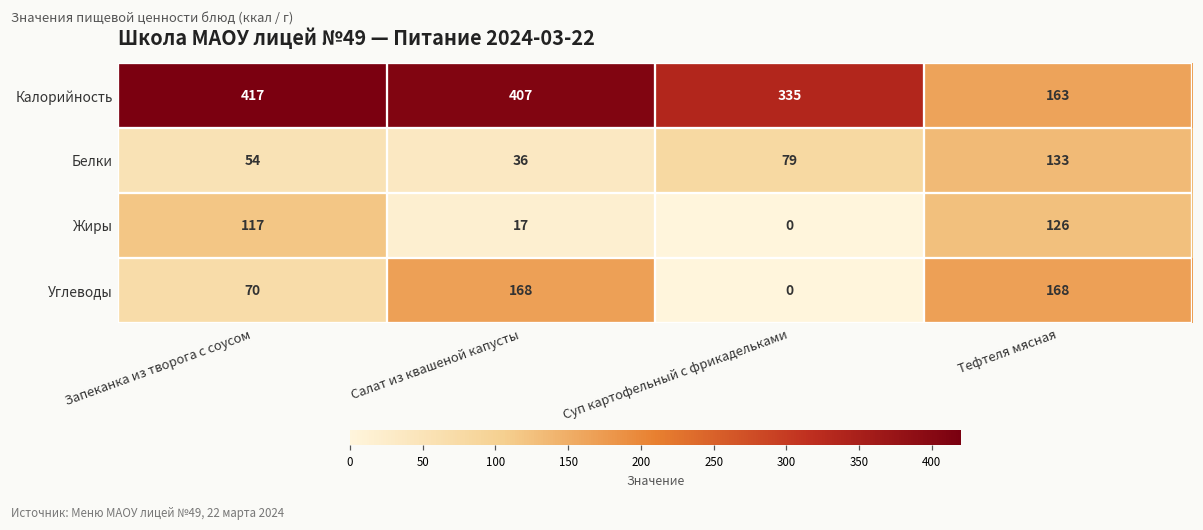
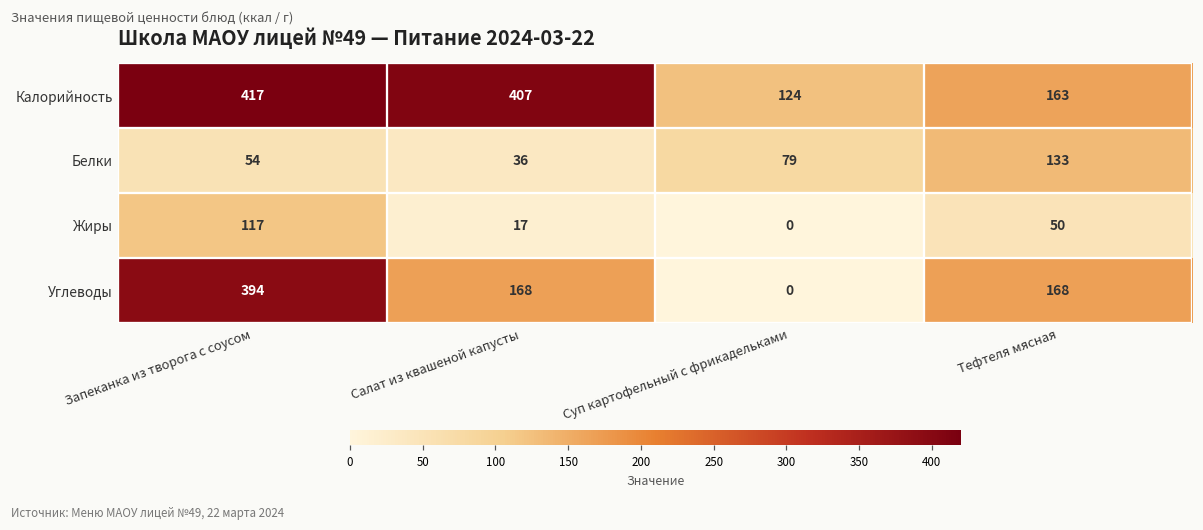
  {
    "Калорийность": {
      "Запеканка из творога с соусом": 417,
      "Салат из квашеной капусты": 407,
-     "Суп картофельный с фрикадельками": 335,
+     "Суп картофельный с фрикадельками": 124,
      "Тефтеля мясная": 163
    },
    "Белки": {
      "Запеканка из творога с соусом": 54,
      "Салат из квашеной капусты": 36,
      "Суп картофельный с фрикадельками": 79,
      "Тефтеля мясная": 133
    },
    "Жиры": {
      "Запеканка из творога с соусом": 117,
      "Салат из квашеной капусты": 17,
      "Суп картофельный с фрикадельками": 0,
-     "Тефтеля мясная": 126
+     "Тефтеля мясная": 50
    },
    "Углеводы": {
-     "Запеканка из творога с соусом": 70,
+     "Запеканка из творога с соусом": 394,
      "Салат из квашеной капусты": 168,
      "Суп картофельный с фрикадельками": 0,
      "Тефтеля мясная": 168
    }
  }
